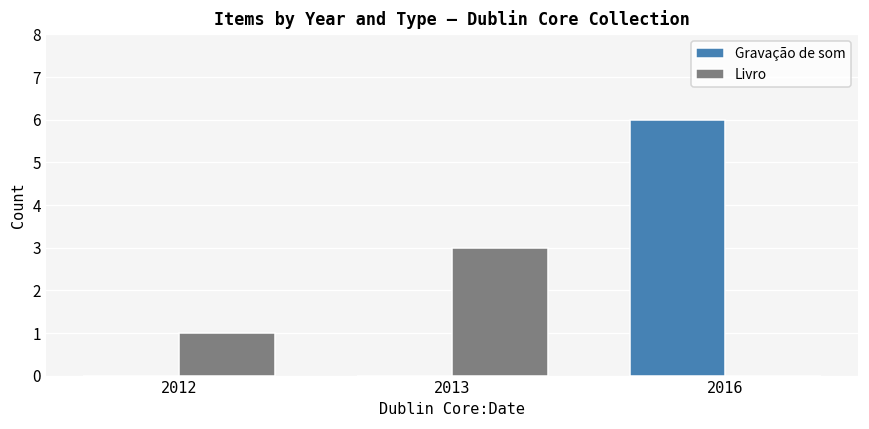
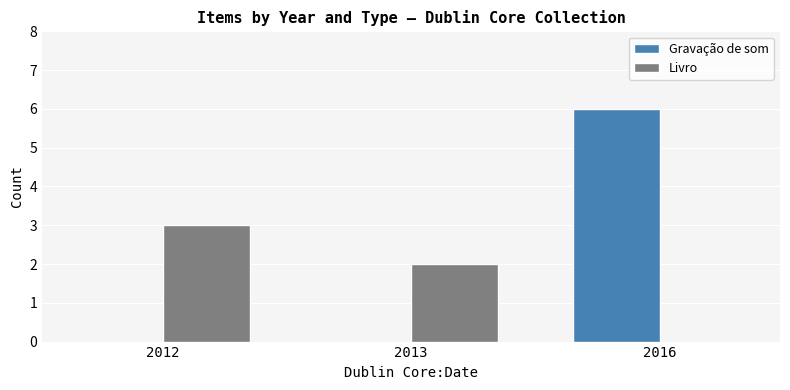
  {
    "Gravação de som": {
      "2012": 0,
      "2013": 0,
      "2016": 6
    },
    "Livro": {
-     "2012": 1,
-     "2013": 3,
+     "2012": 3,
+     "2013": 2,
      "2016": 0
    }
  }
